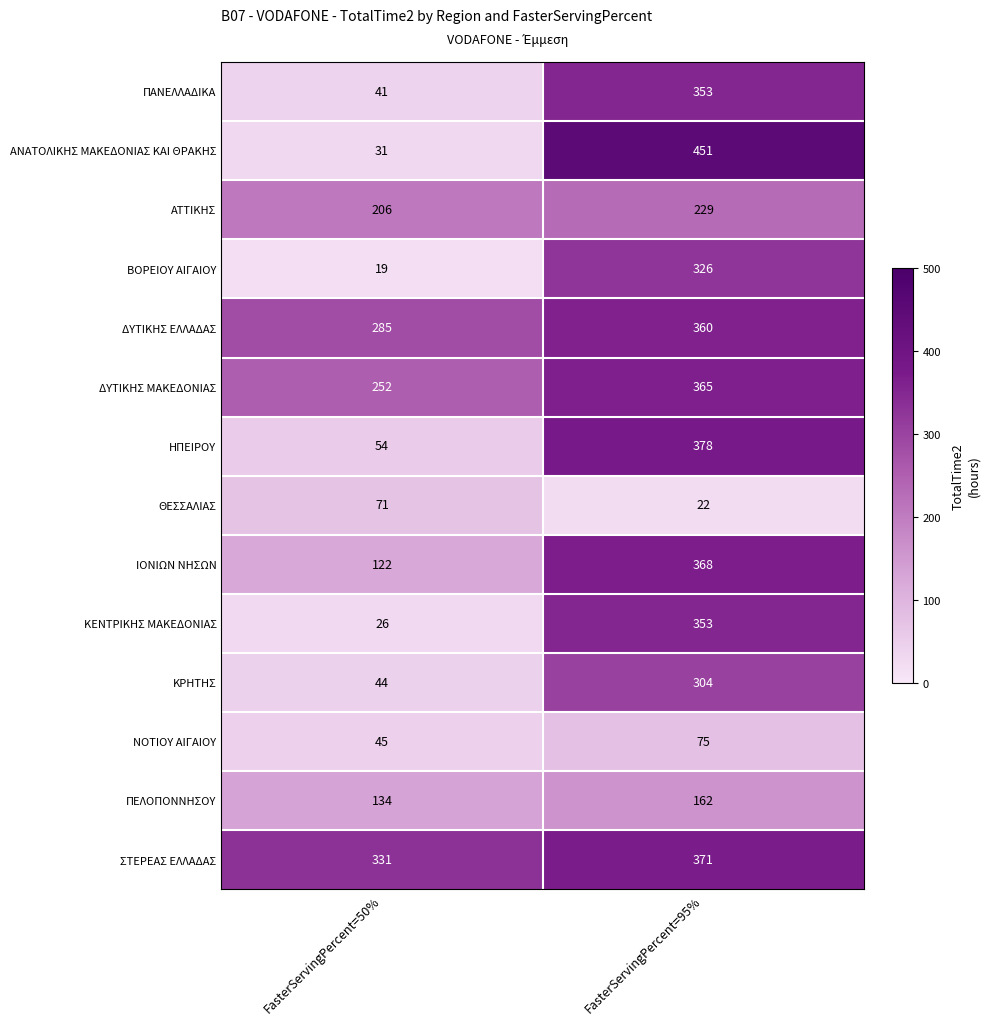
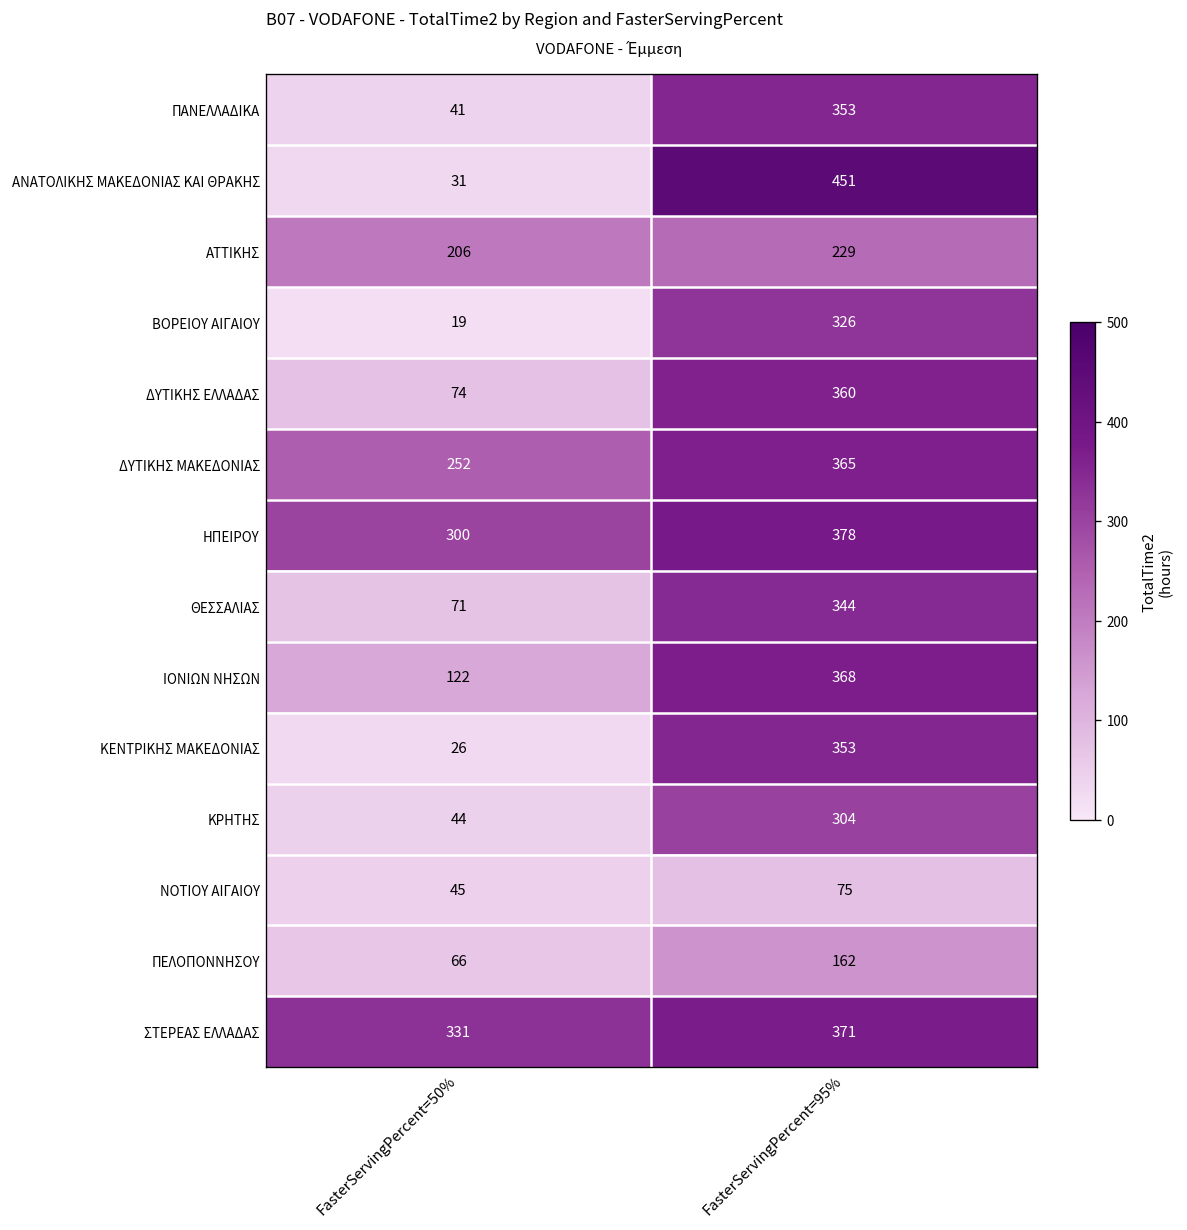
  {
    "ΠΑΝΕΛΛΑΔΙΚΑ": {
      "FasterServingPercent=50%": 41,
      "FasterServingPercent=95%": 353
    },
    "ΑΝΑΤΟΛΙΚΗΣ ΜΑΚΕΔΟΝΙΑΣ ΚΑΙ ΘΡΑΚΗΣ": {
      "FasterServingPercent=50%": 31,
      "FasterServingPercent=95%": 451
    },
    "ΑΤΤΙΚΗΣ": {
      "FasterServingPercent=50%": 206,
      "FasterServingPercent=95%": 229
    },
    "ΒΟΡΕΙΟΥ ΑΙΓΑΙΟΥ": {
      "FasterServingPercent=50%": 19,
      "FasterServingPercent=95%": 326
    },
    "ΔΥΤΙΚΗΣ ΕΛΛΑΔΑΣ": {
-     "FasterServingPercent=50%": 285,
+     "FasterServingPercent=50%": 74,
      "FasterServingPercent=95%": 360
    },
    "ΔΥΤΙΚΗΣ ΜΑΚΕΔΟΝΙΑΣ": {
      "FasterServingPercent=50%": 252,
      "FasterServingPercent=95%": 365
    },
    "ΗΠΕΙΡΟΥ": {
-     "FasterServingPercent=50%": 54,
+     "FasterServingPercent=50%": 300,
      "FasterServingPercent=95%": 378
    },
    "ΘΕΣΣΑΛΙΑΣ": {
      "FasterServingPercent=50%": 71,
-     "FasterServingPercent=95%": 22
+     "FasterServingPercent=95%": 344
    },
    "ΙΟΝΙΩΝ ΝΗΣΩΝ": {
      "FasterServingPercent=50%": 122,
      "FasterServingPercent=95%": 368
    },
    "ΚΕΝΤΡΙΚΗΣ ΜΑΚΕΔΟΝΙΑΣ": {
      "FasterServingPercent=50%": 26,
      "FasterServingPercent=95%": 353
    },
    "ΚΡΗΤΗΣ": {
      "FasterServingPercent=50%": 44,
      "FasterServingPercent=95%": 304
    },
    "ΝΟΤΙΟΥ ΑΙΓΑΙΟΥ": {
      "FasterServingPercent=50%": 45,
      "FasterServingPercent=95%": 75
    },
    "ΠΕΛΟΠΟΝΝΗΣΟΥ": {
-     "FasterServingPercent=50%": 134,
+     "FasterServingPercent=50%": 66,
      "FasterServingPercent=95%": 162
    },
    "ΣΤΕΡΕΑΣ ΕΛΛΑΔΑΣ": {
      "FasterServingPercent=50%": 331,
      "FasterServingPercent=95%": 371
    }
  }
